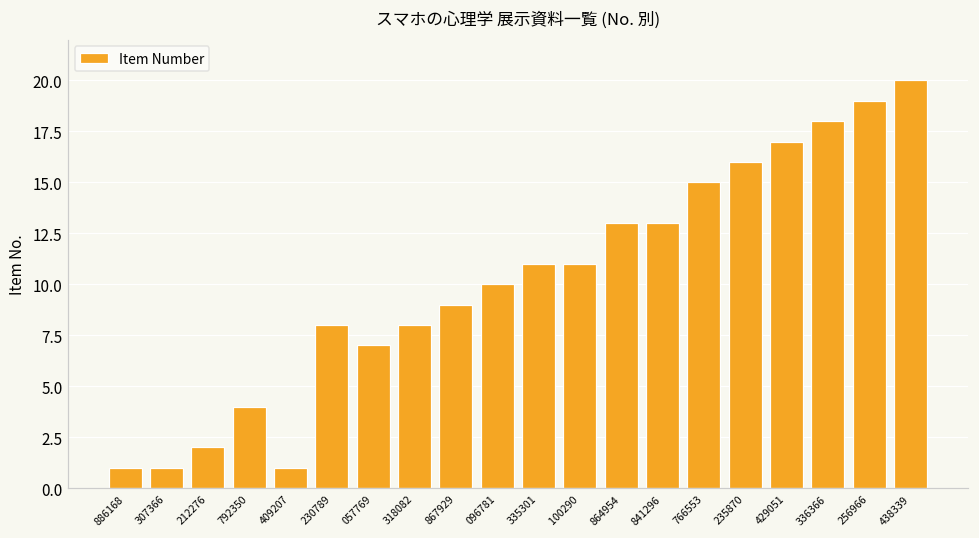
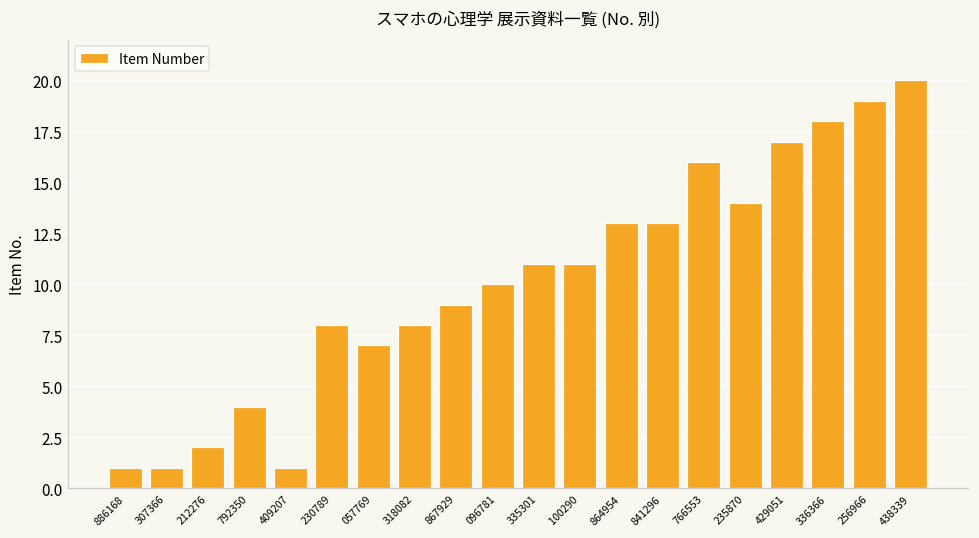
  {
    "886168": 1,
    "307366": 1,
    "212276": 2,
    "792350": 4,
    "409207": 1,
    "230789": 8,
    "057769": 7,
    "318082": 8,
    "867929": 9,
    "096781": 10,
    "335301": 11,
    "100290": 11,
    "864954": 13,
    "841296": 13,
-   "766553": 15,
-   "235870": 16,
+   "766553": 16,
+   "235870": 14,
    "429051": 17,
    "336366": 18,
    "256966": 19,
    "438339": 20
  }
